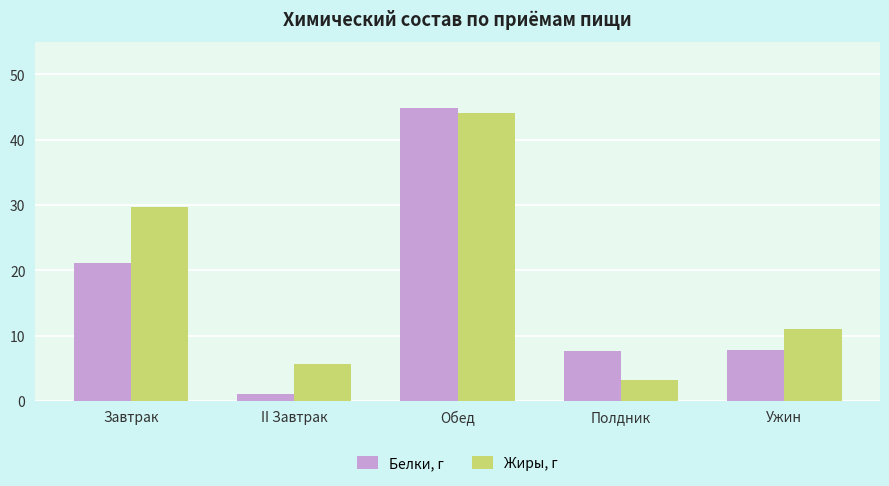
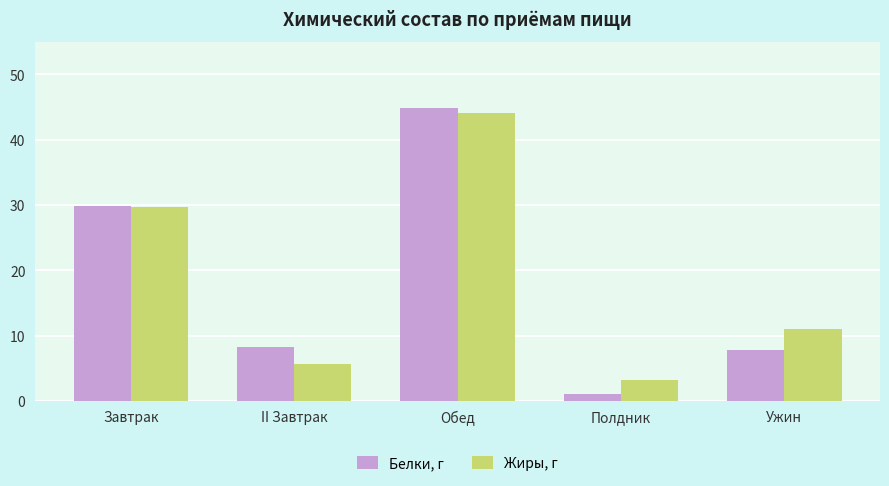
  {
    "Белки, г": {
-     "Завтрак": 21,
-     "II Завтрак": 1,
+     "Завтрак": 30,
+     "II Завтрак": 8,
      "Обед": 45,
-     "Полдник": 8,
+     "Полдник": 1,
      "Ужин": 8
    },
    "Жиры, г": {
      "Завтрак": 30,
      "II Завтрак": 6,
      "Обед": 44,
      "Полдник": 3,
      "Ужин": 11
    }
  }
